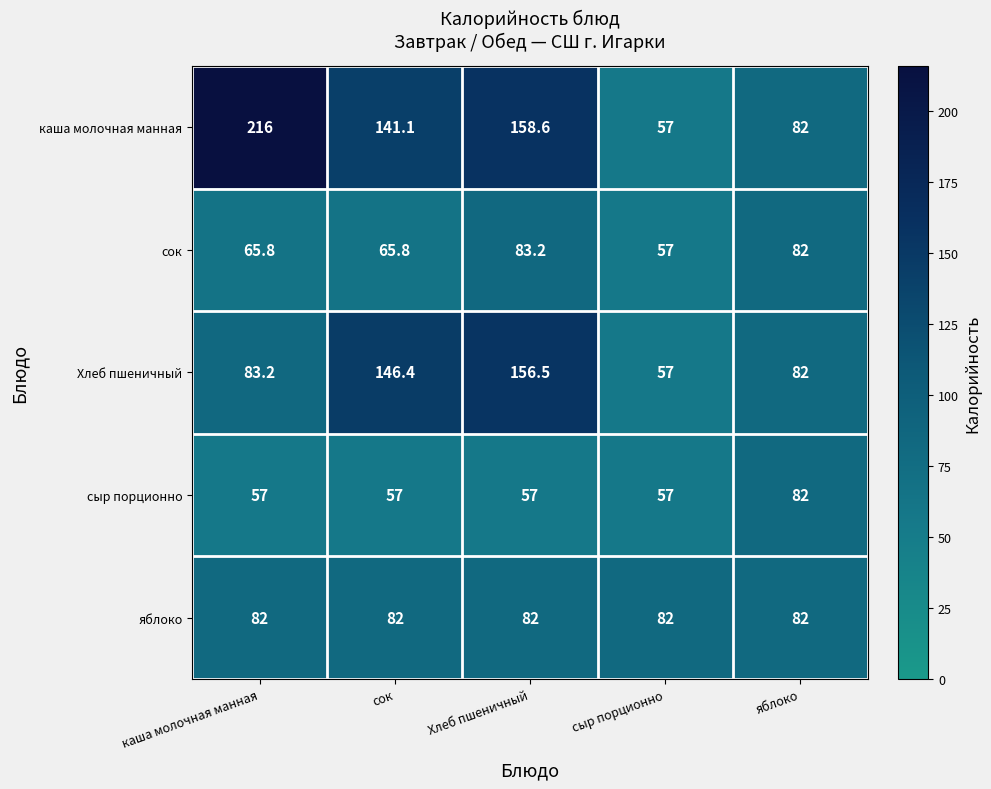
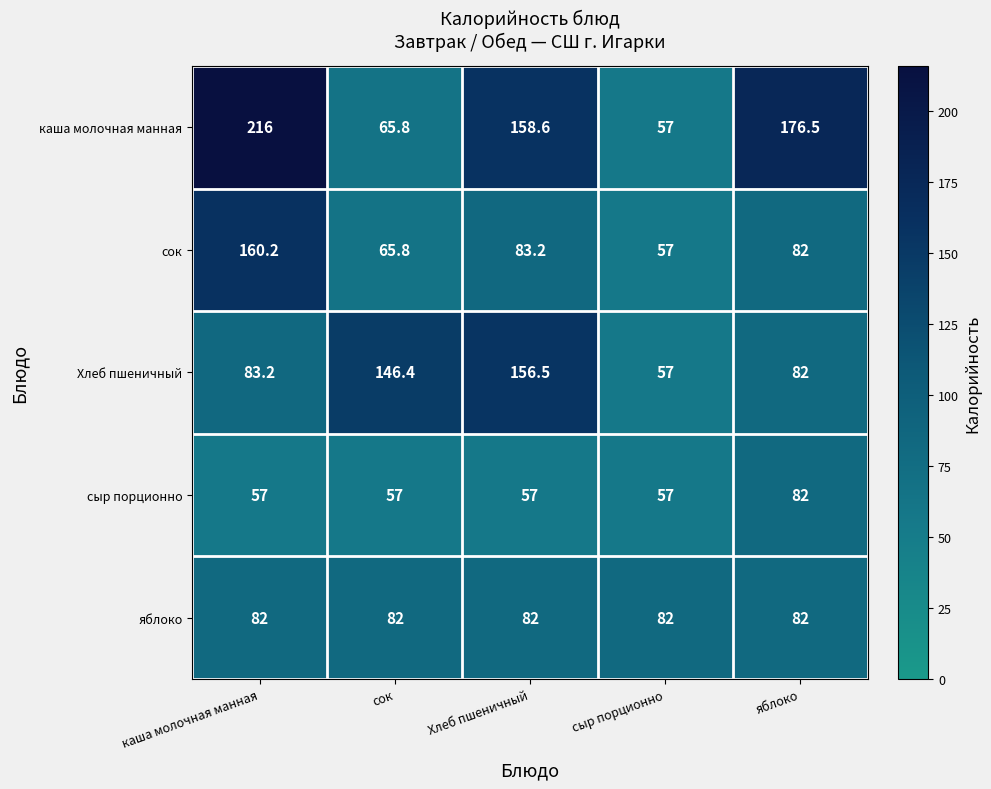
  {
    "каша молочная манная": {
      "каша молочная манная": 216,
-     "сок": 141.1,
+     "сок": 65.8,
      "Хлеб пшеничный": 158.6,
      "сыр порционно": 57,
-     "яблоко": 82
+     "яблоко": 176.5
    },
    "сок": {
-     "каша молочная манная": 65.8,
+     "каша молочная манная": 160.2,
      "сок": 65.8,
      "Хлеб пшеничный": 83.2,
      "сыр порционно": 57,
      "яблоко": 82
    },
    "Хлеб пшеничный": {
      "каша молочная манная": 83.2,
      "сок": 146.4,
      "Хлеб пшеничный": 156.5,
      "сыр порционно": 57,
      "яблоко": 82
    },
    "сыр порционно": {
      "каша молочная манная": 57,
      "сок": 57,
      "Хлеб пшеничный": 57,
      "сыр порционно": 57,
      "яблоко": 82
    },
    "яблоко": {
      "каша молочная манная": 82,
      "сок": 82,
      "Хлеб пшеничный": 82,
      "сыр порционно": 82,
      "яблоко": 82
    }
  }
